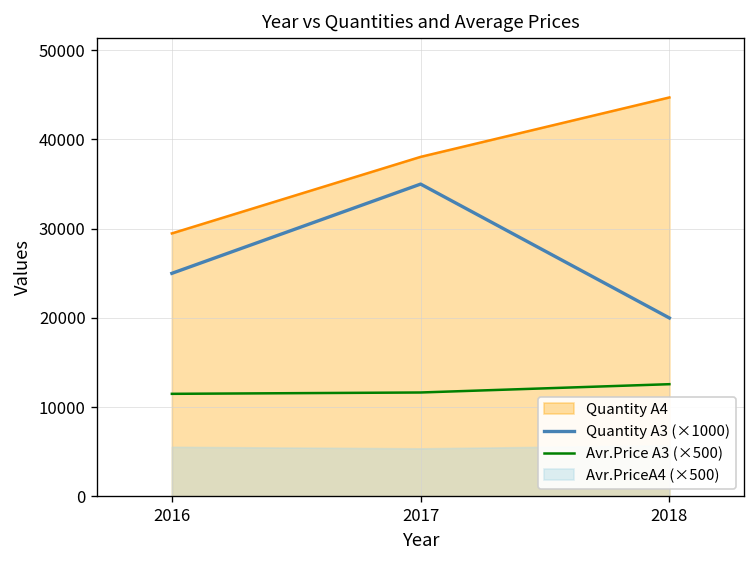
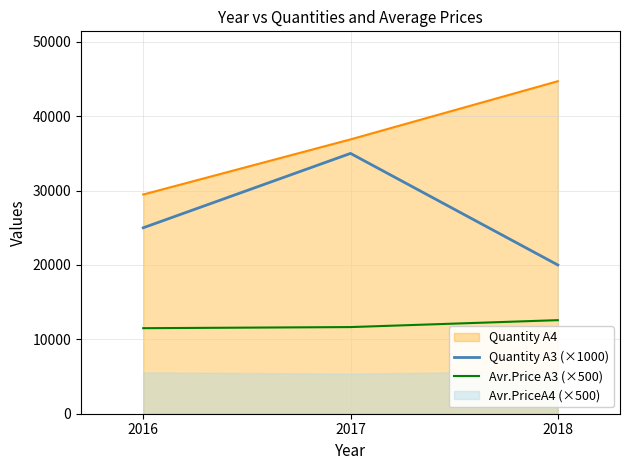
  {
    "Quantity A4": {
      "2016": 29000,
-     "2017": 38000,
+     "2017": 37000,
      "2018": 45000
    },
    "Quantity A3 (×1000)": {
      "2016": 25000,
      "2017": 35000,
      "2018": 20000
    },
    "Avr.PriceA4 (×500)": {
      "2016": 6000,
      "2017": 5000
    },
    "Avr.Price A3 (×500)": {
      "2016": 12000,
      "2017": 12000,
      "2018": 13000
    }
  }
